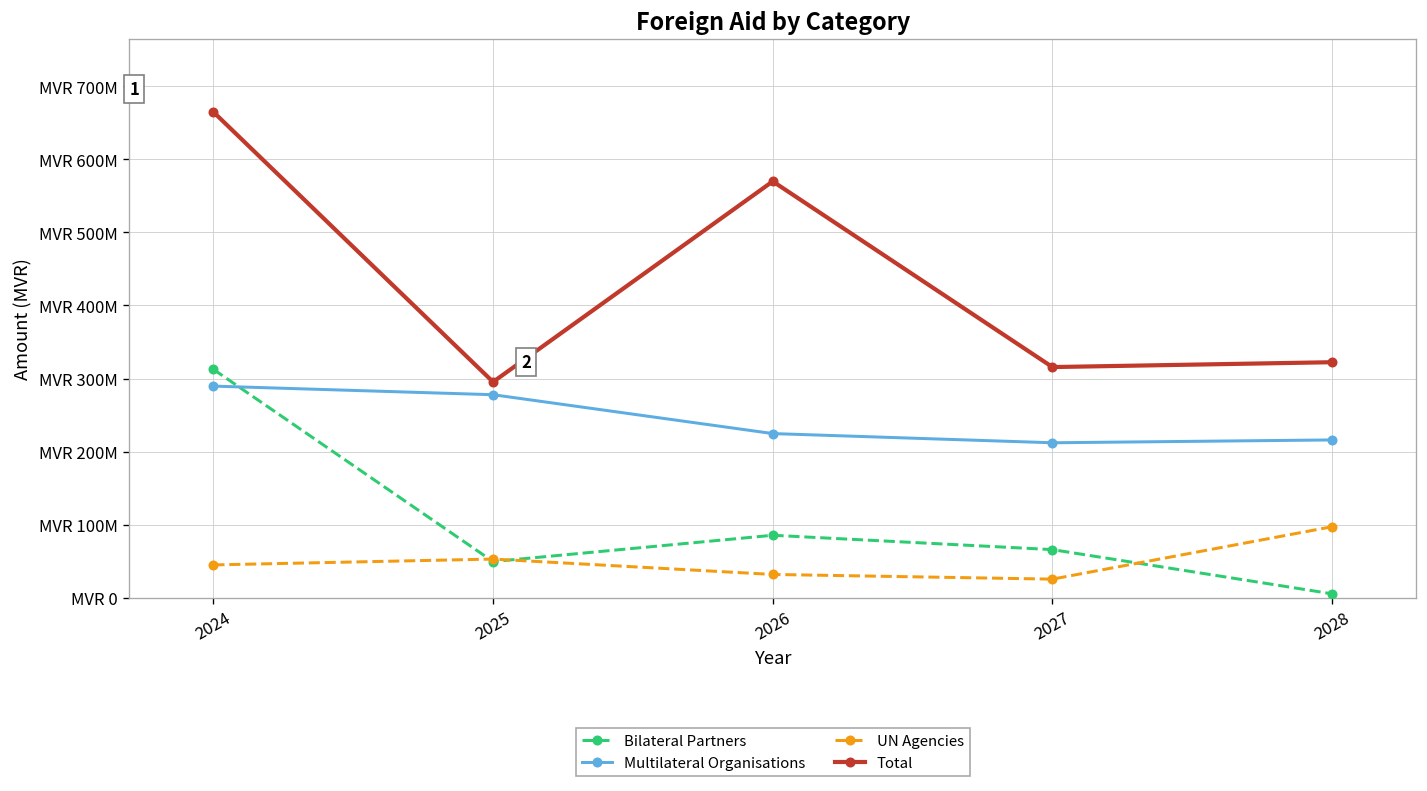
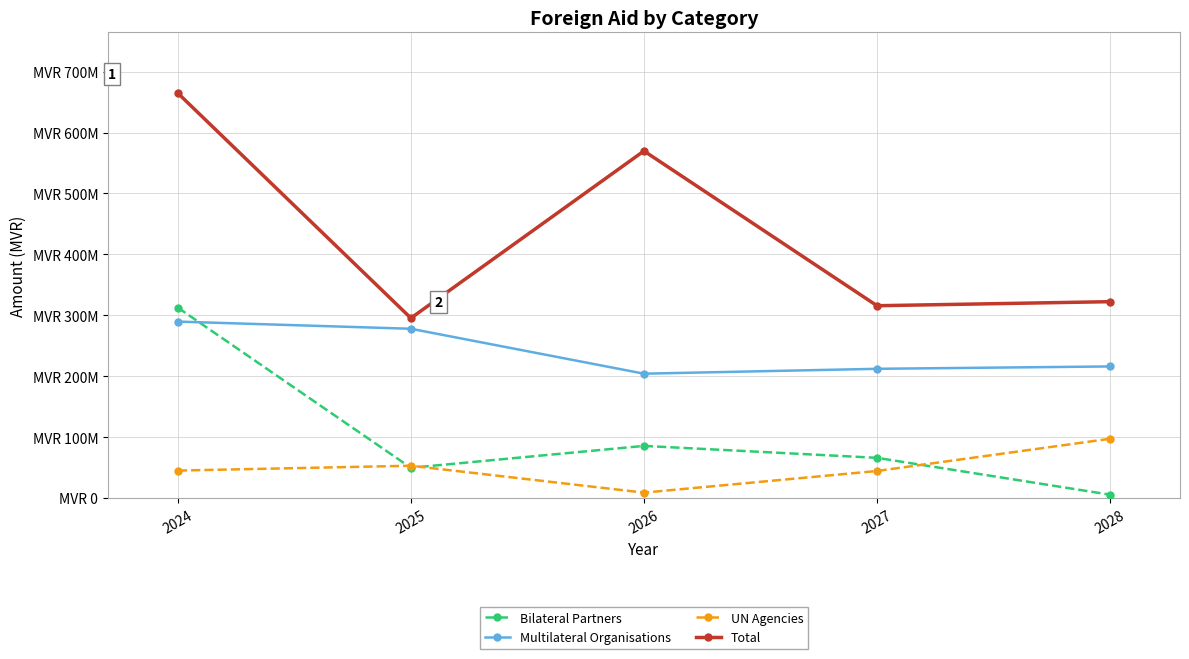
  {
    "Bilateral Partners": {
      "2024": "MVR 310000000",
      "2026": "MVR 90000000",
      "2027": "MVR 70000000",
      "2028": "MVR 10000000"
    },
    "Multilateral Organisations": {
      "2024": "MVR 290000000",
      "2025": "MVR 280000000",
-     "2026": "MVR 220000000",
+     "2026": "MVR 200000000",
      "2027": "MVR 210000000",
      "2028": "MVR 220000000"
    },
    "UN Agencies": {
      "2024": "MVR 50000000",
-     "2026": "MVR 30000000",
-     "2027": "MVR 30000000",
+     "2026": "MVR 10000000",
+     "2027": "MVR 40000000",
      "2028": "MVR 100000000"
    },
    "Total": {
      "2024": "MVR 660000000",
      "2025": "MVR 300000000",
      "2026": "MVR 570000000",
      "2027": "MVR 320000000",
      "2028": "MVR 320000000"
    }
  }
